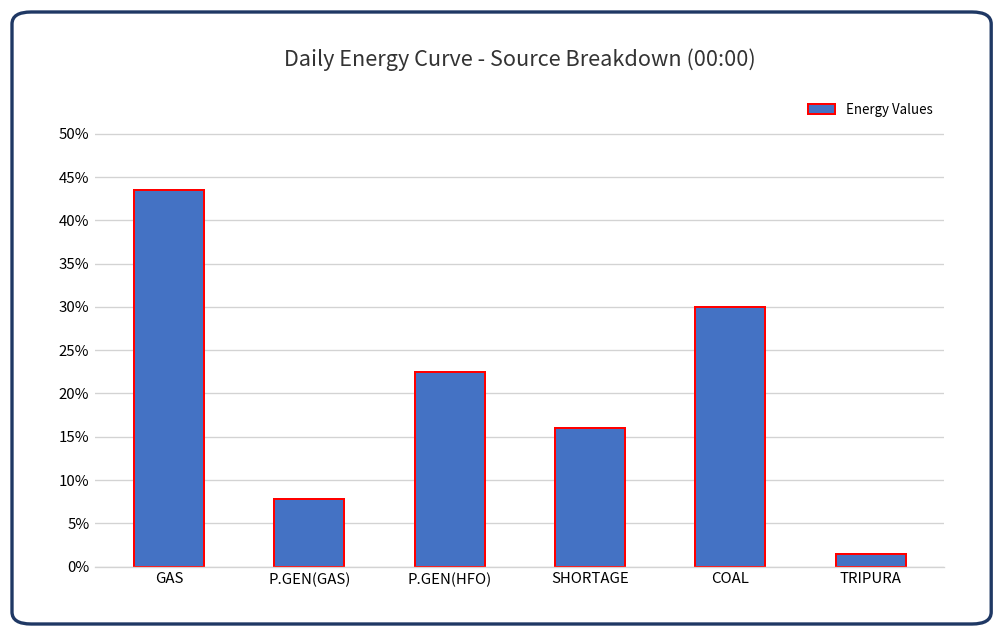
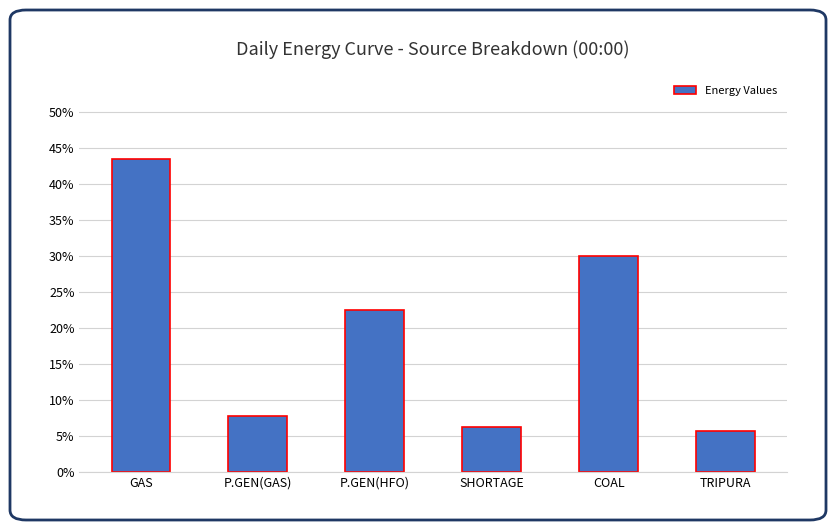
  {
    "GAS": "43%",
    "P.GEN(GAS)": "8%",
    "P.GEN(HFO)": "23%",
-   "SHORTAGE": "16%",
+   "SHORTAGE": "6%",
    "COAL": "30%",
-   "TRIPURA": "2%"
+   "TRIPURA": "6%"
  }
